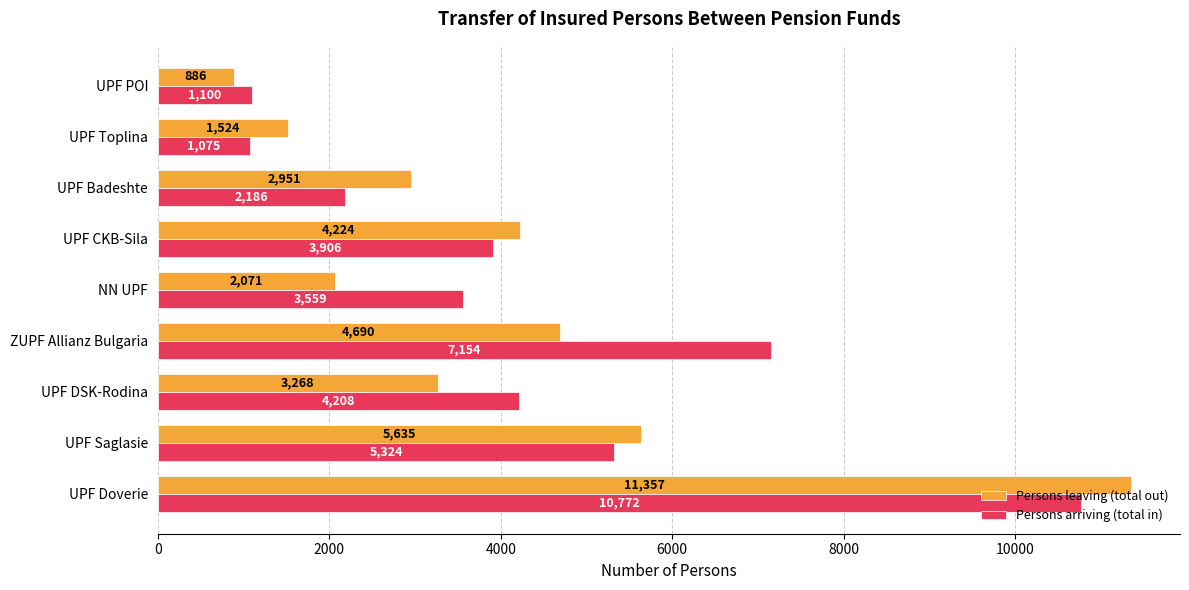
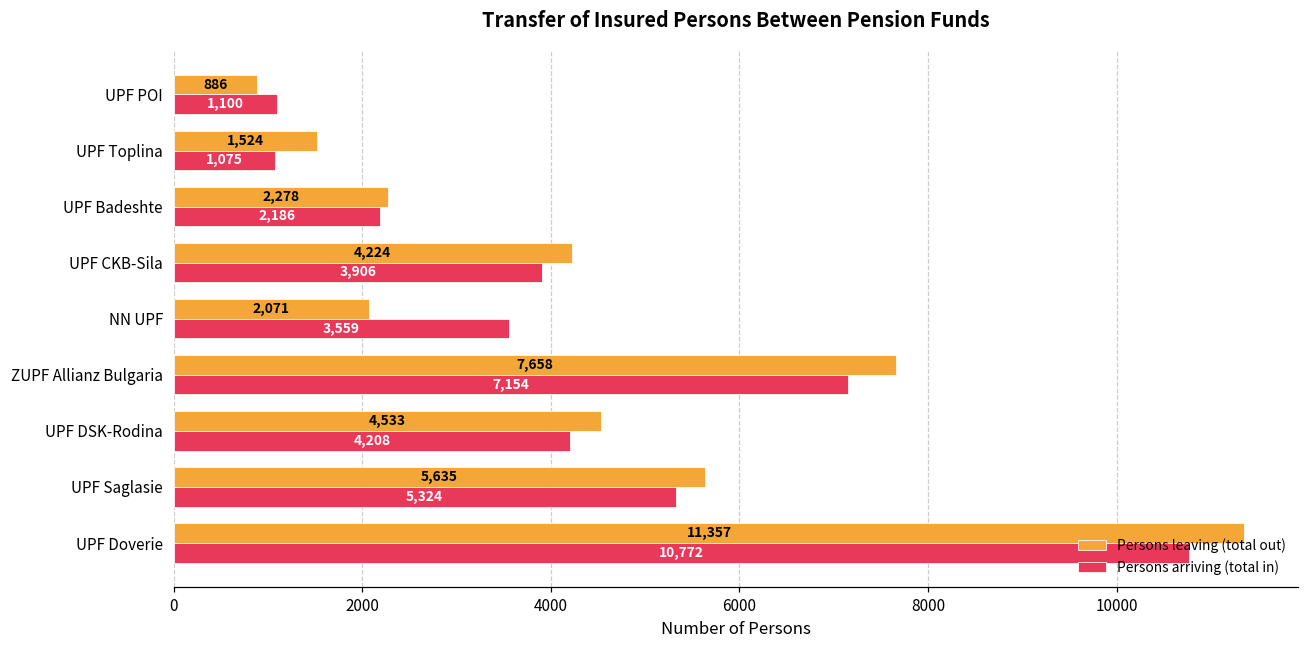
  {
    "Persons leaving (total out)": {
      "UPF POI": "886",
      "UPF Toplina": "1,524",
-     "UPF Badeshte": "2,951",
+     "UPF Badeshte": "2,278",
      "UPF CKB-Sila": "4,224",
      "NN UPF": "2,071",
-     "ZUPF Allianz Bulgaria": "4,690",
-     "UPF DSK-Rodina": "3,268",
+     "ZUPF Allianz Bulgaria": "7,658",
+     "UPF DSK-Rodina": "4,533",
      "UPF Saglasie": "5,635",
      "UPF Doverie": "11,357"
    },
    "Persons arriving (total in)": {
      "UPF POI": "1,100",
      "UPF Toplina": "1,075",
      "UPF Badeshte": "2,186",
      "UPF CKB-Sila": "3,906",
      "NN UPF": "3,559",
      "ZUPF Allianz Bulgaria": "7,154",
      "UPF DSK-Rodina": "4,208",
      "UPF Saglasie": "5,324",
      "UPF Doverie": "10,772"
    }
  }
